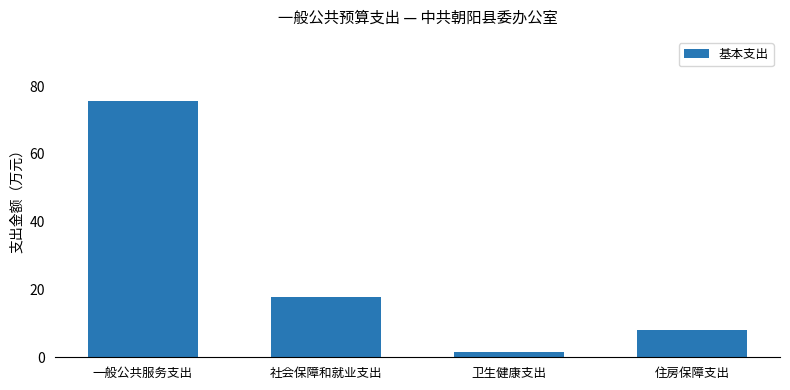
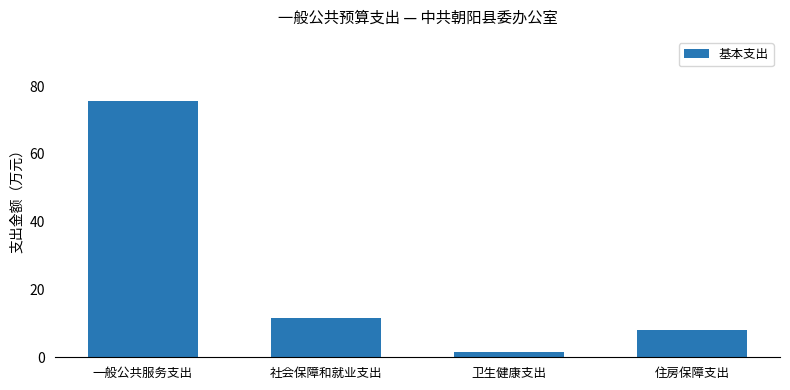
  {
    "一般公共服务支出": 76,
-   "社会保障和就业支出": 18,
+   "社会保障和就业支出": 12,
    "卫生健康支出": 1,
    "住房保障支出": 8
  }
